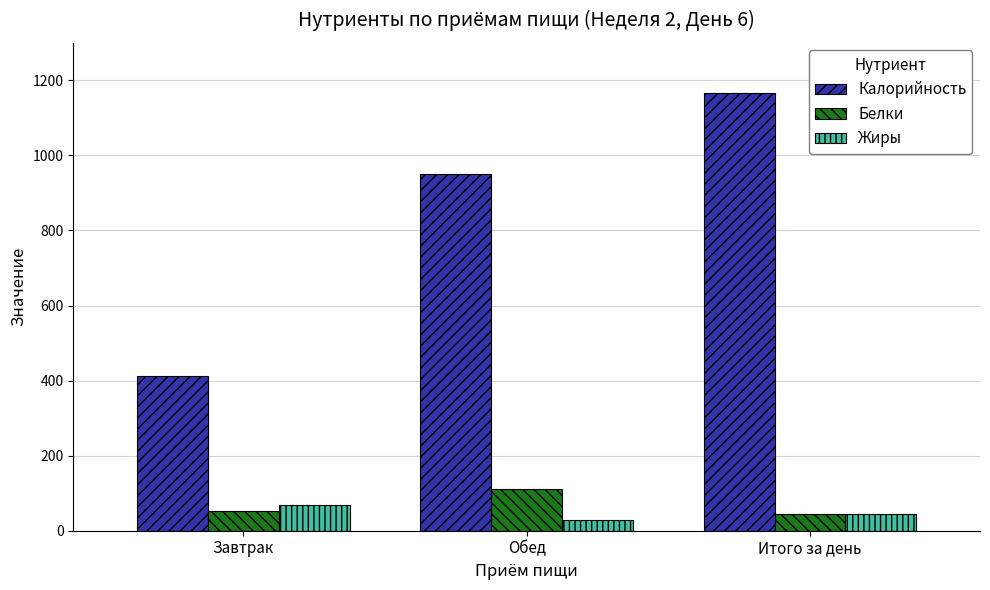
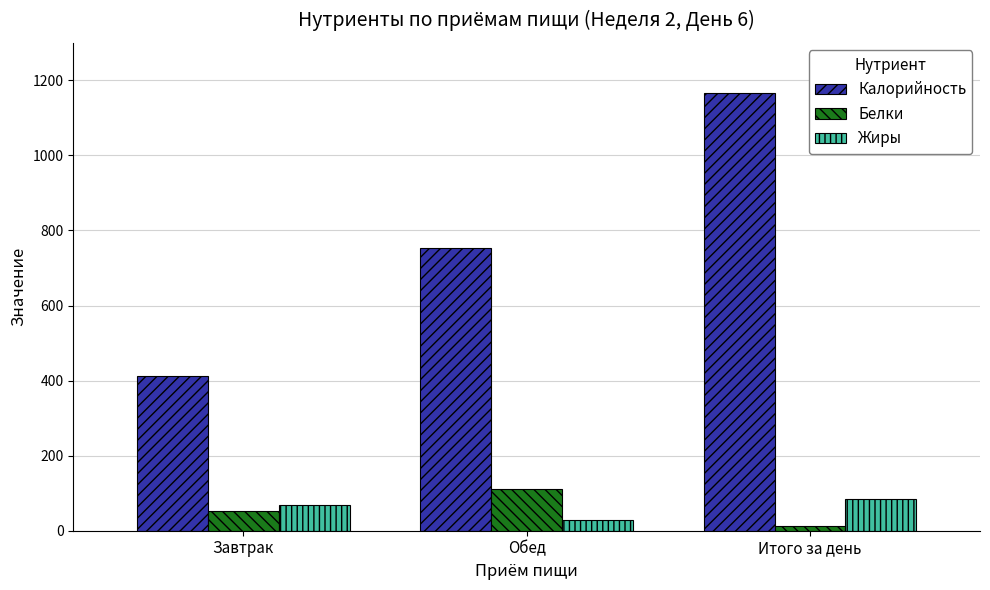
  {
    "Калорийность": {
      "Завтрак": 410,
-     "Обед": 950,
+     "Обед": 750,
      "Итого за день": 1170
    },
    "Белки": {
      "Завтрак": 50,
      "Обед": 110,
-     "Итого за день": 40
+     "Итого за день": 10
    },
    "Жиры": {
      "Завтрак": 70,
      "Обед": 30,
-     "Итого за день": 40
+     "Итого за день": 90
    }
  }
